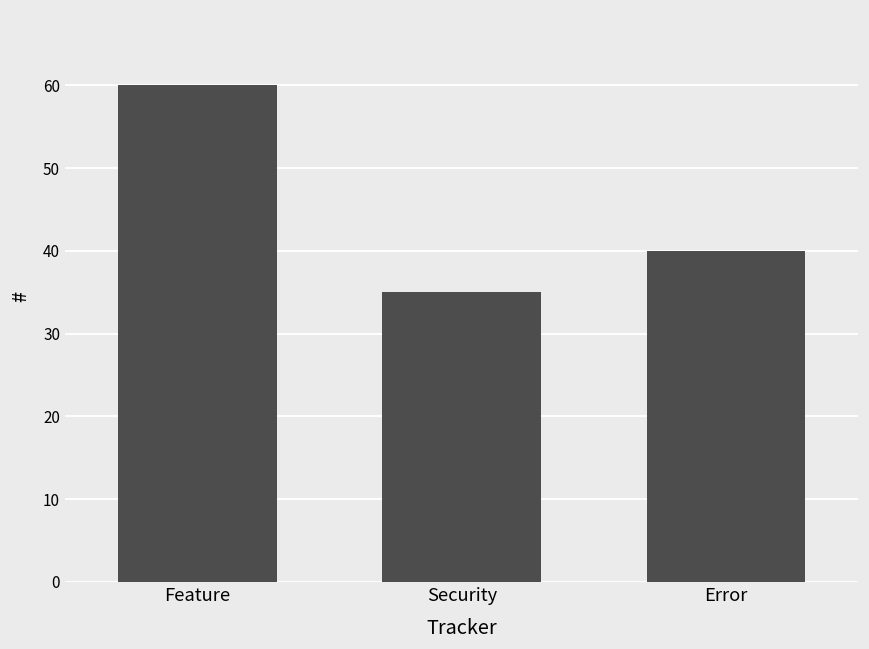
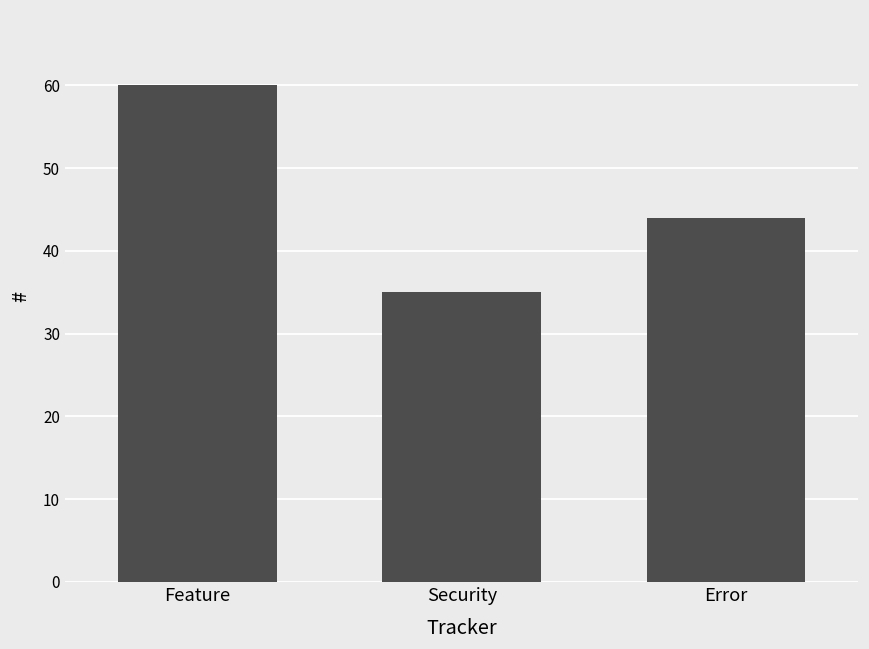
  {
    "Feature": 60,
    "Security": 35,
-   "Error": 40
+   "Error": 44
  }
